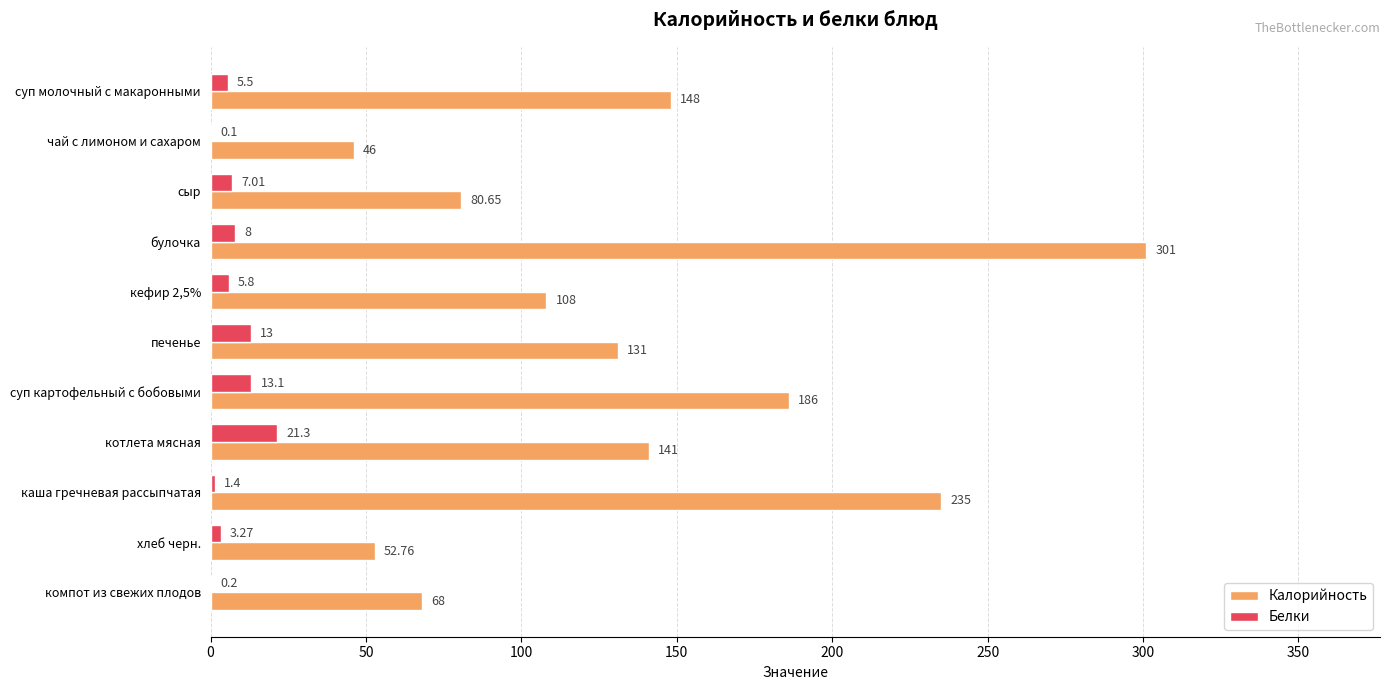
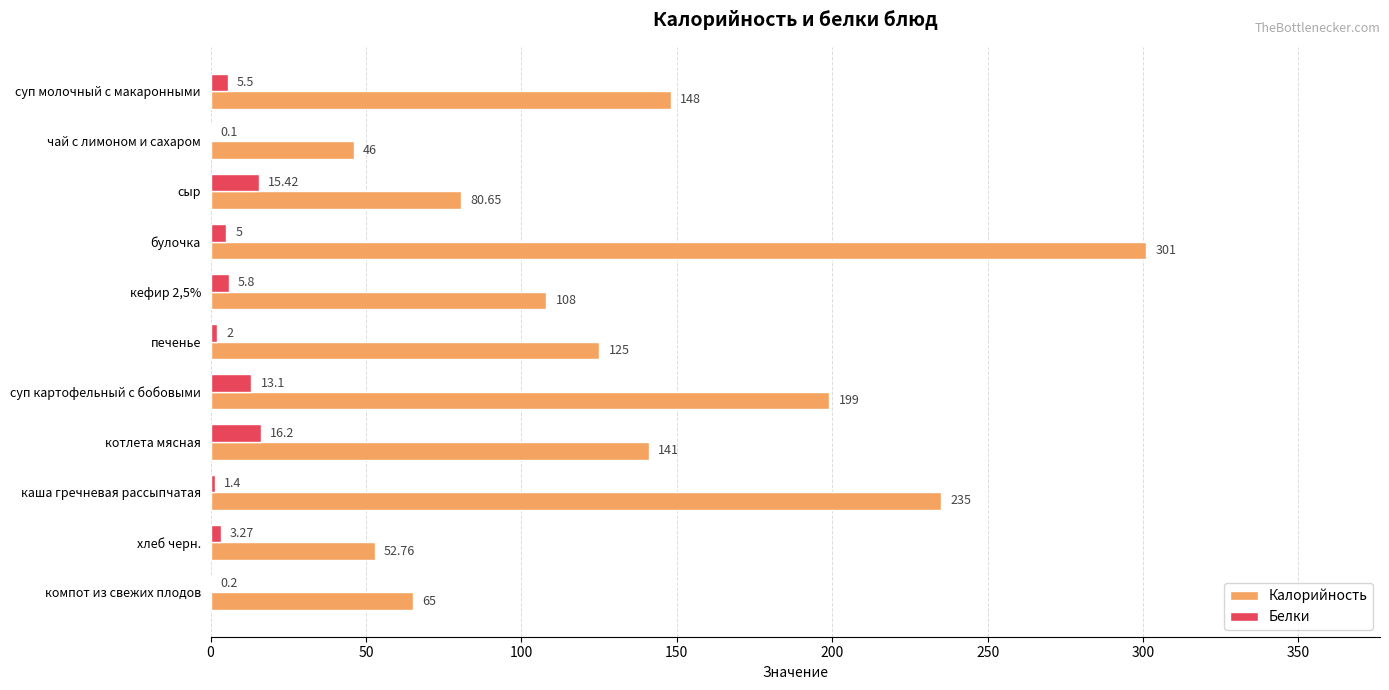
  {
    "Калорийность": {
      "суп молочный с макаронными": 148,
      "чай с лимоном и сахаром": 46,
      "сыр": 80.65,
      "булочка": 301,
      "кефир 2,5%": 108,
-     "печенье": 131,
-     "суп картофельный с бобовыми": 186,
+     "печенье": 125,
+     "суп картофельный с бобовыми": 199,
      "котлета мясная": 141,
      "каша гречневая рассыпчатая": 235,
      "хлеб черн.": 52.76,
-     "компот из свежих плодов": 68
+     "компот из свежих плодов": 65
    },
    "Белки": {
      "суп молочный с макаронными": 5.5,
      "чай с лимоном и сахаром": 0.1,
-     "сыр": 7.01,
-     "булочка": 8,
+     "сыр": 15.42,
+     "булочка": 5,
      "кефир 2,5%": 5.8,
-     "печенье": 13,
+     "печенье": 2,
      "суп картофельный с бобовыми": 13.1,
-     "котлета мясная": 21.3,
+     "котлета мясная": 16.2,
      "каша гречневая рассыпчатая": 1.4,
      "хлеб черн.": 3.27,
      "компот из свежих плодов": 0.2
    }
  }
